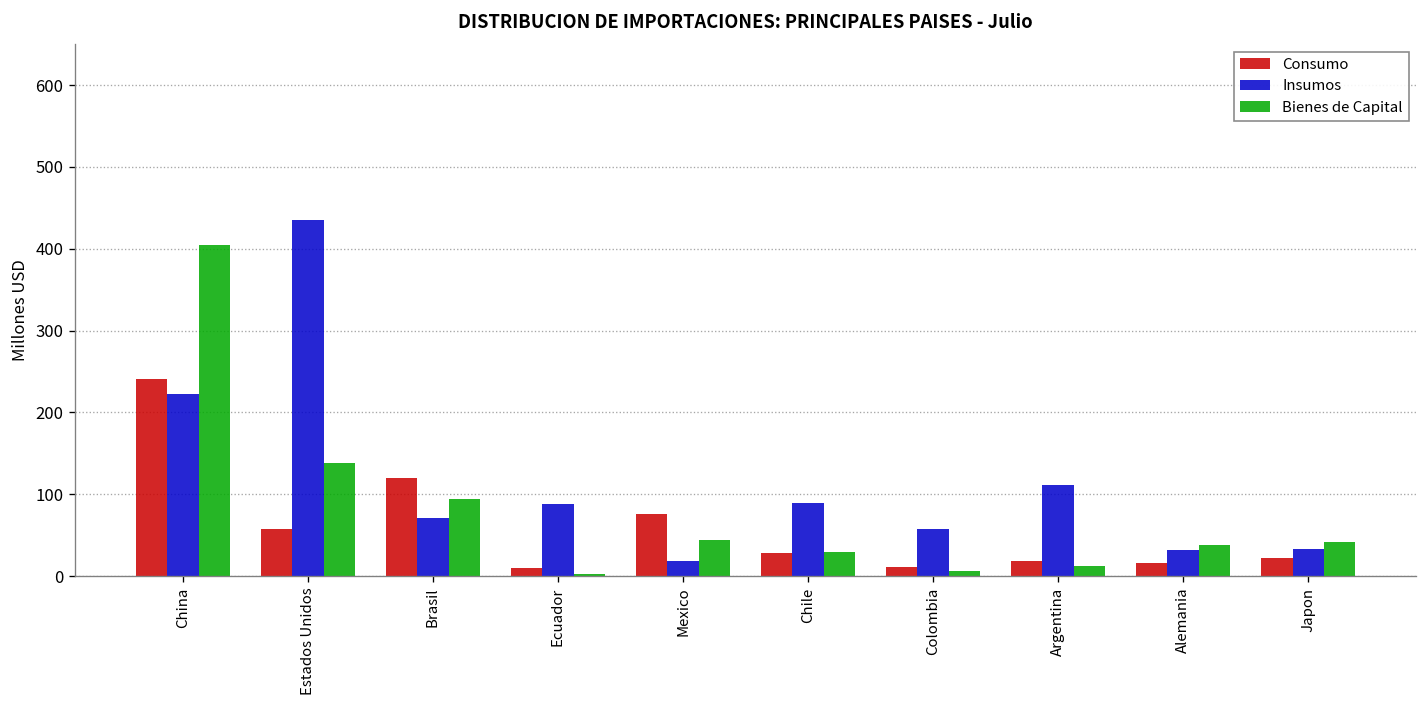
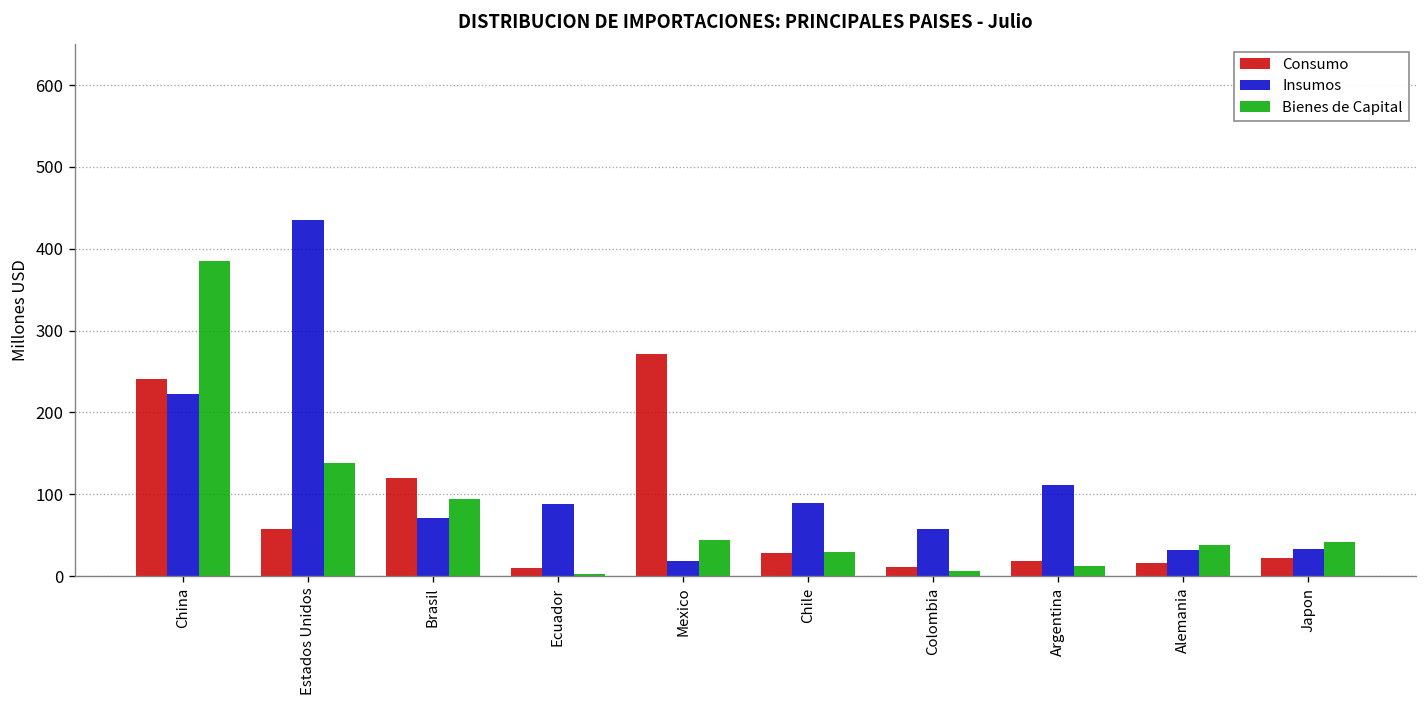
  {
    "Consumo": {
      "China": 240,
      "Estados Unidos": 60,
      "Brasil": 120,
      "Ecuador": 10,
-     "Mexico": 80,
+     "Mexico": 270,
      "Chile": 30,
      "Colombia": 10,
      "Argentina": 20,
      "Alemania": 20,
      "Japon": 20
    },
    "Insumos": {
      "China": 220,
      "Estados Unidos": 430,
      "Brasil": 70,
      "Ecuador": 90,
      "Mexico": 20,
      "Chile": 90,
      "Colombia": 60,
      "Argentina": 110,
      "Alemania": 30,
      "Japon": 30
    },
    "Bienes de Capital": {
-     "China": 400,
+     "China": 390,
      "Estados Unidos": 140,
      "Brasil": 90,
      "Mexico": 40,
      "Chile": 30,
      "Colombia": 10,
      "Argentina": 10,
      "Alemania": 40,
      "Japon": 40
    }
  }
